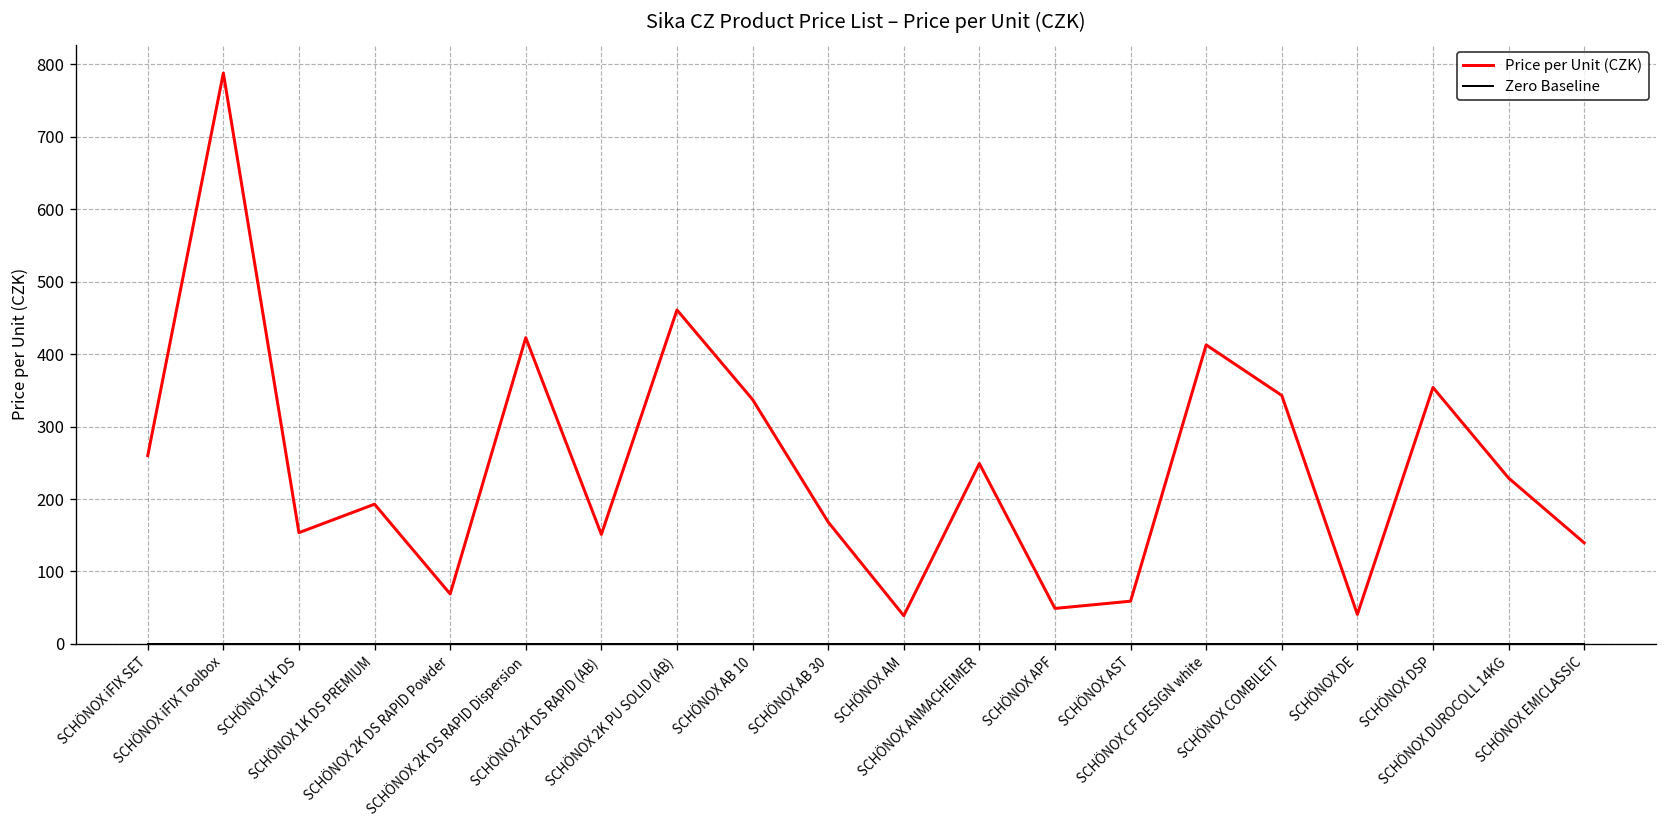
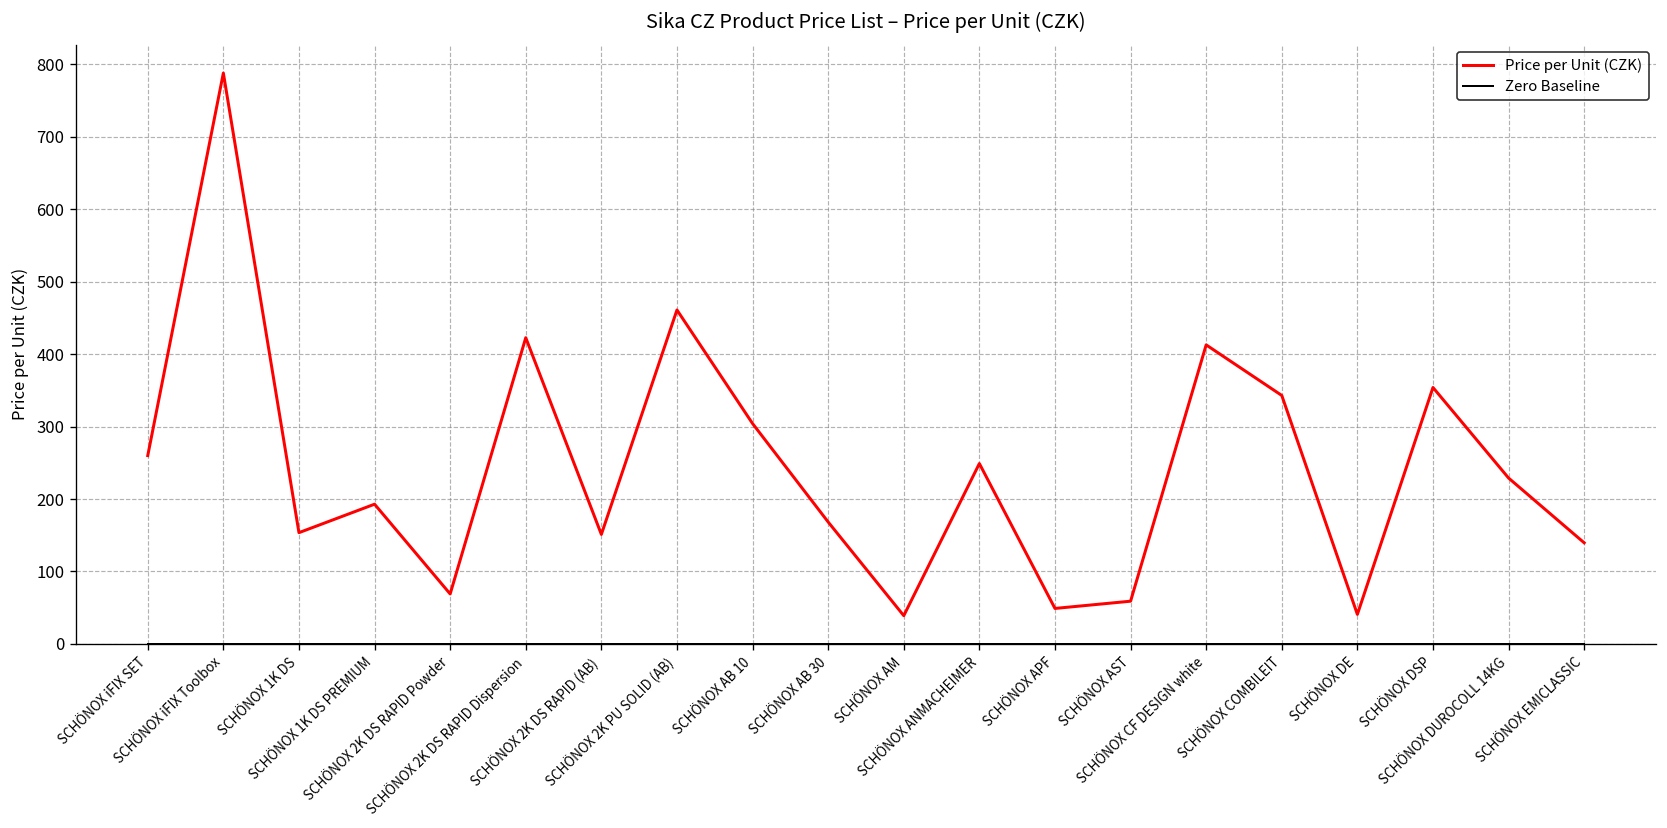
  {
    "Price per Unit (CZK)": {
      "SCHÖNOX iFIX SET": 260,
      "SCHÖNOX iFIX Toolbox": 790,
      "SCHÖNOX 1K DS": 150,
      "SCHÖNOX 1K DS PREMIUM": 190,
      "SCHÖNOX 2K DS RAPID Powder": 70,
      "SCHÖNOX 2K DS RAPID Dispersion": 420,
      "SCHÖNOX 2K DS RAPID (AB)": 150,
      "SCHÖNOX 2K PU SOLID (AB)": 460,
-     "SCHÖNOX AB 10": 340,
+     "SCHÖNOX AB 10": 300,
      "SCHÖNOX AB 30": 170,
      "SCHÖNOX AM": 40,
      "SCHÖNOX ANMACHEIMER": 250,
      "SCHÖNOX APF": 50,
      "SCHÖNOX AST": 60,
      "SCHÖNOX CF DESIGN white": 410,
      "SCHÖNOX COMBILEIT": 340,
      "SCHÖNOX DE": 40,
      "SCHÖNOX DSP": 350,
      "SCHÖNOX DUROCOLL 14KG": 230,
      "SCHÖNOX EMICLASSIC": 140
    },
    "Zero Baseline": {
      "SCHÖNOX iFIX SET": 0,
      "SCHÖNOX iFIX Toolbox": 0,
      "SCHÖNOX 1K DS": 0,
      "SCHÖNOX 1K DS PREMIUM": 0,
      "SCHÖNOX 2K DS RAPID Powder": 0,
      "SCHÖNOX 2K DS RAPID Dispersion": 0,
      "SCHÖNOX 2K DS RAPID (AB)": 0,
      "SCHÖNOX 2K PU SOLID (AB)": 0,
      "SCHÖNOX AB 10": 0,
      "SCHÖNOX AB 30": 0,
      "SCHÖNOX AM": 0,
      "SCHÖNOX ANMACHEIMER": 0,
      "SCHÖNOX APF": 0,
      "SCHÖNOX AST": 0,
      "SCHÖNOX CF DESIGN white": 0,
      "SCHÖNOX COMBILEIT": 0,
      "SCHÖNOX DE": 0,
      "SCHÖNOX DSP": 0,
      "SCHÖNOX DUROCOLL 14KG": 0,
      "SCHÖNOX EMICLASSIC": 0
    }
  }
